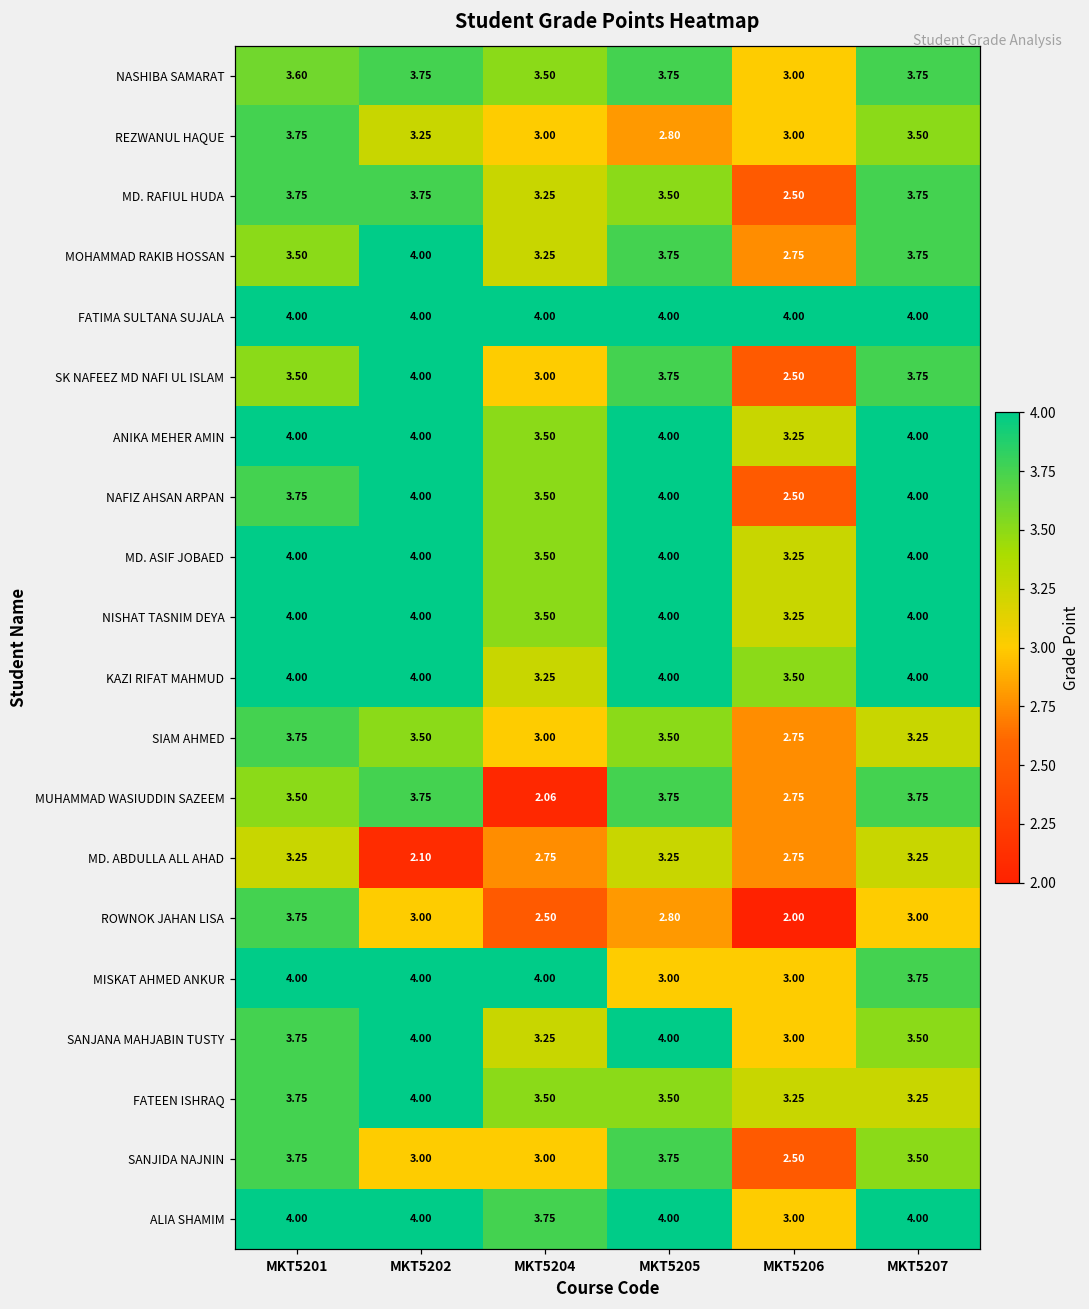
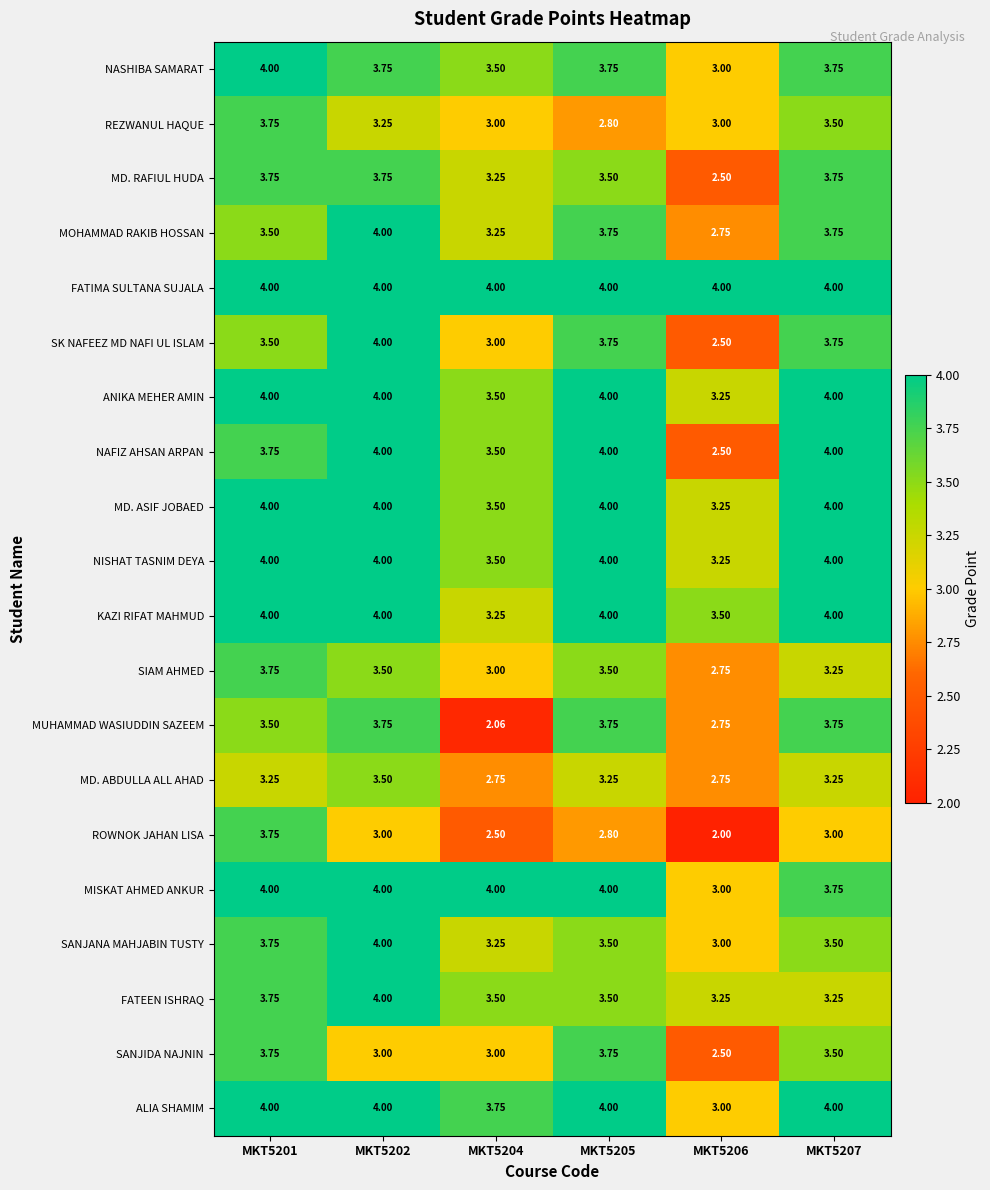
  {
    "NASHIBA SAMARAT": {
-     "MKT5201": 3.60,
+     "MKT5201": 4.00,
      "MKT5202": 3.75,
      "MKT5204": 3.50,
      "MKT5205": 3.75,
      "MKT5206": 3.00,
      "MKT5207": 3.75
    },
    "REZWANUL HAQUE": {
      "MKT5201": 3.75,
      "MKT5202": 3.25,
      "MKT5204": 3.00,
      "MKT5205": 2.80,
      "MKT5206": 3.00,
      "MKT5207": 3.50
    },
    "MD. RAFIUL HUDA": {
      "MKT5201": 3.75,
      "MKT5202": 3.75,
      "MKT5204": 3.25,
      "MKT5205": 3.50,
      "MKT5206": 2.50,
      "MKT5207": 3.75
    },
    "MOHAMMAD RAKIB HOSSAN": {
      "MKT5201": 3.50,
      "MKT5202": 4.00,
      "MKT5204": 3.25,
      "MKT5205": 3.75,
      "MKT5206": 2.75,
      "MKT5207": 3.75
    },
    "FATIMA SULTANA SUJALA": {
      "MKT5201": 4.00,
      "MKT5202": 4.00,
      "MKT5204": 4.00,
      "MKT5205": 4.00,
      "MKT5206": 4.00,
      "MKT5207": 4.00
    },
    "SK NAFEEZ MD NAFI UL ISLAM": {
      "MKT5201": 3.50,
      "MKT5202": 4.00,
      "MKT5204": 3.00,
      "MKT5205": 3.75,
      "MKT5206": 2.50,
      "MKT5207": 3.75
    },
    "ANIKA MEHER AMIN": {
      "MKT5201": 4.00,
      "MKT5202": 4.00,
      "MKT5204": 3.50,
      "MKT5205": 4.00,
      "MKT5206": 3.25,
      "MKT5207": 4.00
    },
    "NAFIZ AHSAN ARPAN": {
      "MKT5201": 3.75,
      "MKT5202": 4.00,
      "MKT5204": 3.50,
      "MKT5205": 4.00,
      "MKT5206": 2.50,
      "MKT5207": 4.00
    },
    "MD. ASIF JOBAED": {
      "MKT5201": 4.00,
      "MKT5202": 4.00,
      "MKT5204": 3.50,
      "MKT5205": 4.00,
      "MKT5206": 3.25,
      "MKT5207": 4.00
    },
    "NISHAT TASNIM DEYA": {
      "MKT5201": 4.00,
      "MKT5202": 4.00,
      "MKT5204": 3.50,
      "MKT5205": 4.00,
      "MKT5206": 3.25,
      "MKT5207": 4.00
    },
    "KAZI RIFAT MAHMUD": {
      "MKT5201": 4.00,
      "MKT5202": 4.00,
      "MKT5204": 3.25,
      "MKT5205": 4.00,
      "MKT5206": 3.50,
      "MKT5207": 4.00
    },
    "SIAM AHMED": {
      "MKT5201": 3.75,
      "MKT5202": 3.50,
      "MKT5204": 3.00,
      "MKT5205": 3.50,
      "MKT5206": 2.75,
      "MKT5207": 3.25
    },
    "MUHAMMAD WASIUDDIN SAZEEM": {
      "MKT5201": 3.50,
      "MKT5202": 3.75,
      "MKT5204": 2.06,
      "MKT5205": 3.75,
      "MKT5206": 2.75,
      "MKT5207": 3.75
    },
    "MD. ABDULLA ALL AHAD": {
      "MKT5201": 3.25,
-     "MKT5202": 2.10,
+     "MKT5202": 3.50,
      "MKT5204": 2.75,
      "MKT5205": 3.25,
      "MKT5206": 2.75,
      "MKT5207": 3.25
    },
    "ROWNOK JAHAN LISA": {
      "MKT5201": 3.75,
      "MKT5202": 3.00,
      "MKT5204": 2.50,
      "MKT5205": 2.80,
      "MKT5206": 2.00,
      "MKT5207": 3.00
    },
    "MISKAT AHMED ANKUR": {
      "MKT5201": 4.00,
      "MKT5202": 4.00,
      "MKT5204": 4.00,
-     "MKT5205": 3.00,
+     "MKT5205": 4.00,
      "MKT5206": 3.00,
      "MKT5207": 3.75
    },
    "SANJANA MAHJABIN TUSTY": {
      "MKT5201": 3.75,
      "MKT5202": 4.00,
      "MKT5204": 3.25,
-     "MKT5205": 4.00,
+     "MKT5205": 3.50,
      "MKT5206": 3.00,
      "MKT5207": 3.50
    },
    "FATEEN ISHRAQ": {
      "MKT5201": 3.75,
      "MKT5202": 4.00,
      "MKT5204": 3.50,
      "MKT5205": 3.50,
      "MKT5206": 3.25,
      "MKT5207": 3.25
    },
    "SANJIDA NAJNIN": {
      "MKT5201": 3.75,
      "MKT5202": 3.00,
      "MKT5204": 3.00,
      "MKT5205": 3.75,
      "MKT5206": 2.50,
      "MKT5207": 3.50
    },
    "ALIA SHAMIM": {
      "MKT5201": 4.00,
      "MKT5202": 4.00,
      "MKT5204": 3.75,
      "MKT5205": 4.00,
      "MKT5206": 3.00,
      "MKT5207": 4.00
    }
  }
